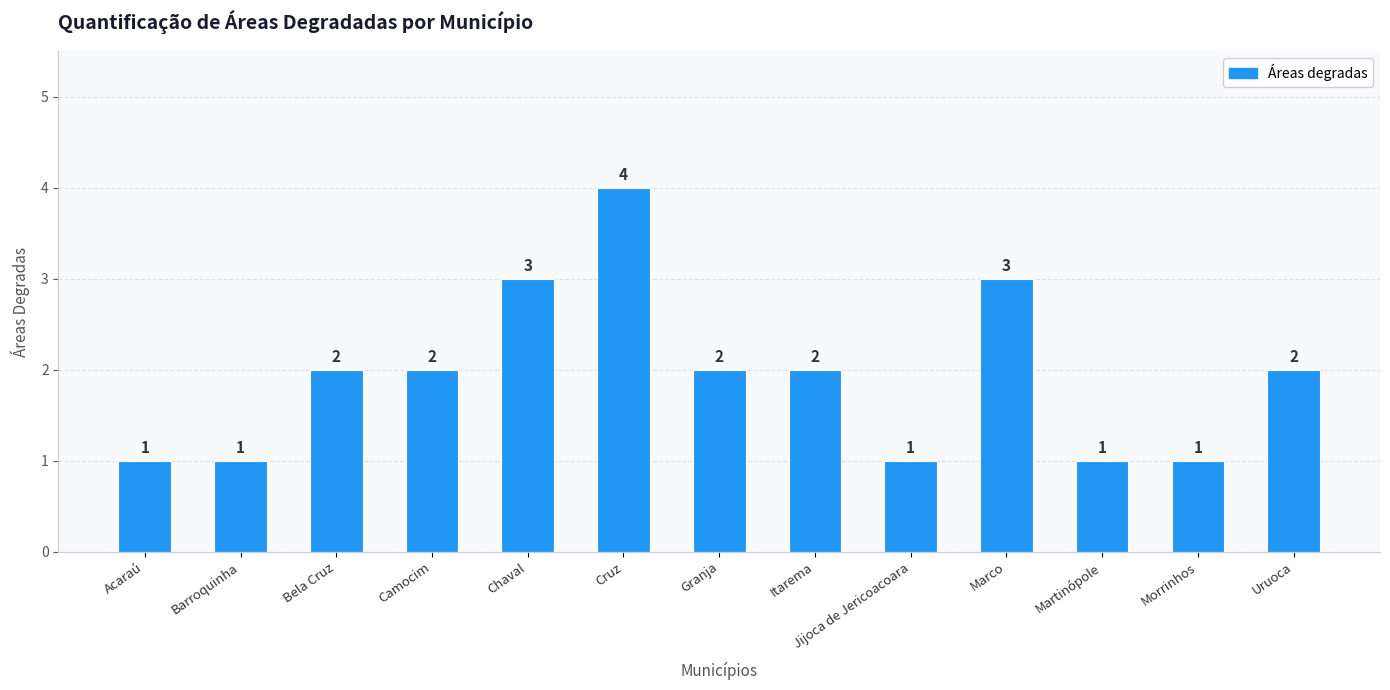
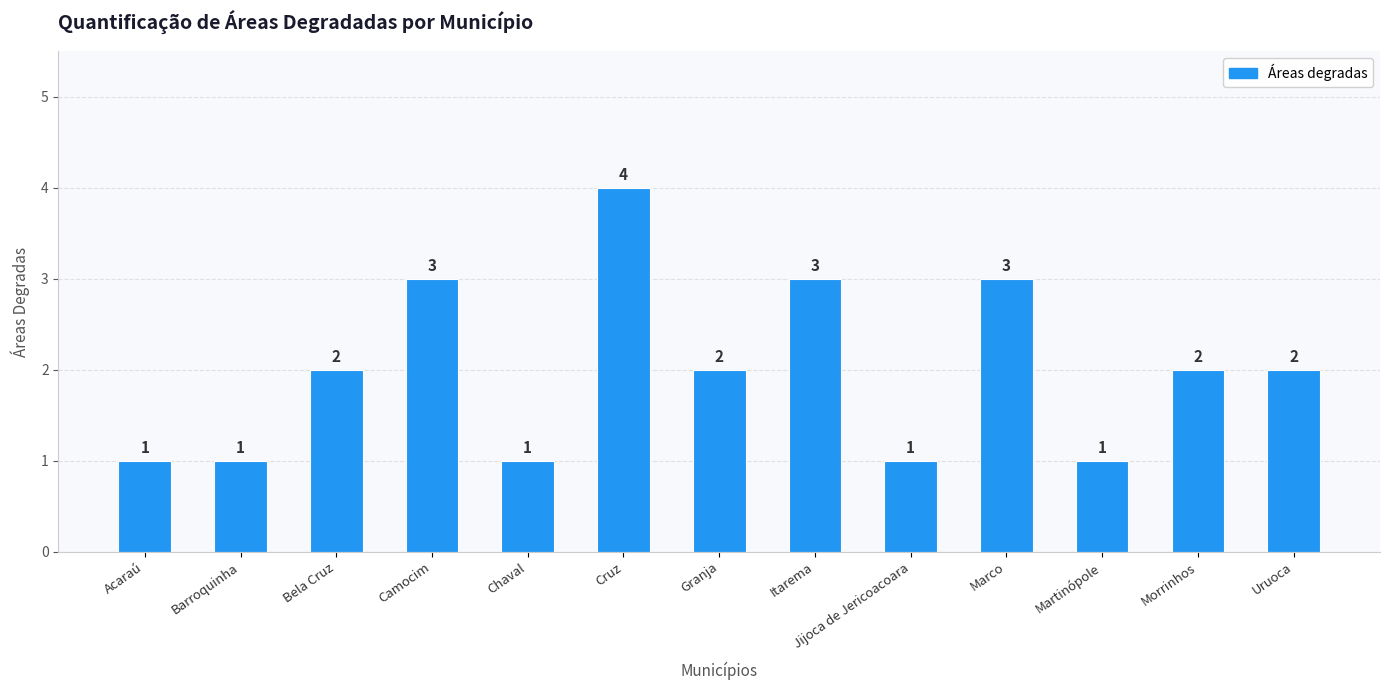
  {
    "Acaraú": 1,
    "Barroquinha": 1,
    "Bela Cruz": 2,
-   "Camocim": 2,
-   "Chaval": 3,
+   "Camocim": 3,
+   "Chaval": 1,
    "Cruz": 4,
    "Granja": 2,
-   "Itarema": 2,
+   "Itarema": 3,
    "Jijoca de Jericoacoara": 1,
    "Marco": 3,
    "Martinópole": 1,
-   "Morrinhos": 1,
+   "Morrinhos": 2,
    "Uruoca": 2
  }
